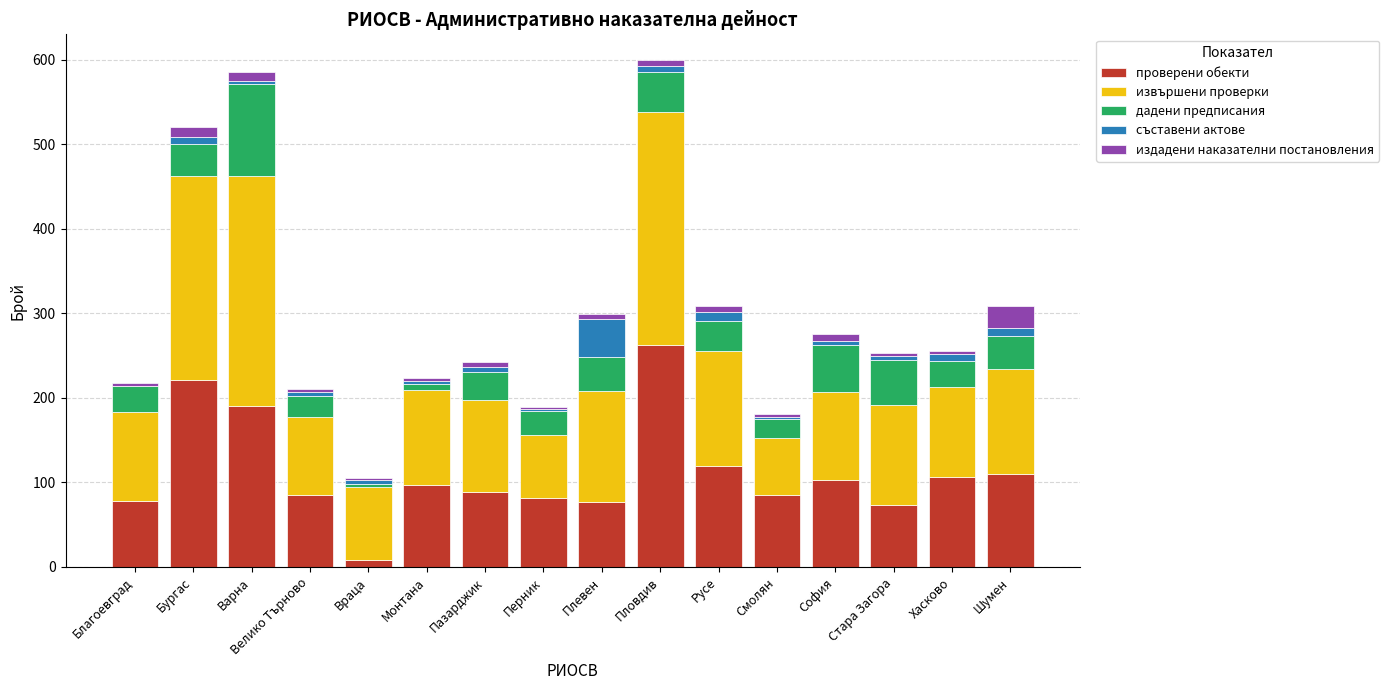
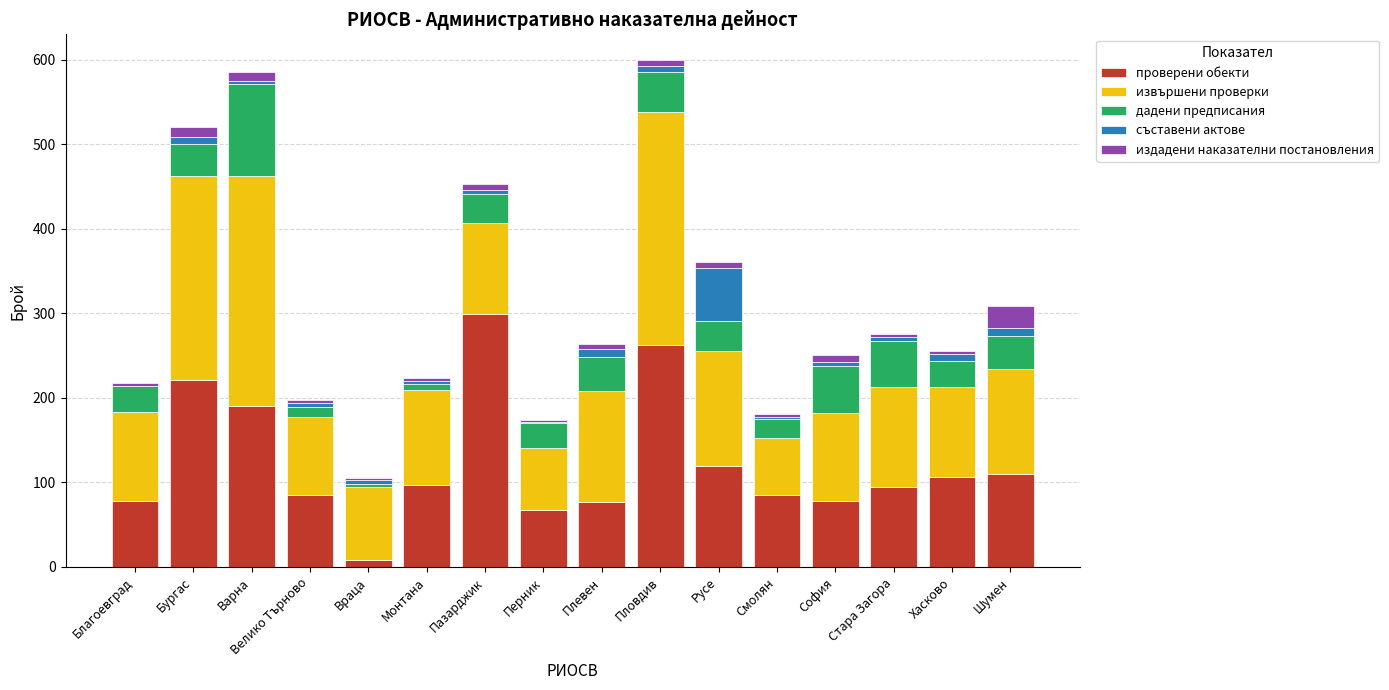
  {
    "проверени обекти": {
      "Благоевград": 80,
      "Бургас": 220,
      "Варна": 190,
      "Велико Търново": 90,
      "Враца": 10,
      "Монтана": 100,
-     "Пазарджик": 90,
-     "Перник": 80,
+     "Пазарджик": 300,
+     "Перник": 70,
      "Плевен": 80,
      "Пловдив": 260,
      "Русе": 120,
      "Смолян": 90,
-     "София": 100,
-     "Стара Загора": 70,
+     "София": 80,
+     "Стара Загора": 100,
      "Хасково": 110,
      "Шумен": 110
    },
    "извършени проверки": {
      "Благоевград": 110,
      "Бургас": 240,
      "Варна": 270,
      "Велико Търново": 90,
      "Враца": 90,
      "Монтана": 110,
      "Пазарджик": 110,
      "Перник": 70,
      "Плевен": 130,
      "Пловдив": 280,
      "Русе": 140,
      "Смолян": 70,
      "София": 100,
      "Стара Загора": 120,
      "Хасково": 110,
      "Шумен": 120
    },
    "дадени предписания": {
      "Благоевград": 30,
      "Бургас": 40,
      "Варна": 110,
-     "Велико Търново": 30,
+     "Велико Търново": 10,
      "Враца": 0,
      "Монтана": 10,
      "Пазарджик": 30,
      "Перник": 30,
      "Плевен": 40,
      "Пловдив": 50,
      "Русе": 40,
      "Смолян": 20,
      "София": 60,
      "Стара Загора": 50,
      "Хасково": 30,
      "Шумен": 40
    },
    "съставени актове": {
      "Благоевград": 0,
      "Бургас": 10,
      "Варна": 0,
      "Велико Търново": 10,
      "Враца": 10,
      "Монтана": 0,
      "Пазарджик": 10,
-     "Плевен": 50,
+     "Плевен": 10,
      "Пловдив": 10,
-     "Русе": 10,
+     "Русе": 60,
      "София": 0,
      "Стара Загора": 10,
      "Хасково": 10,
      "Шумен": 10
    },
    "издадени наказателни постановления": {
      "Благоевград": 0,
      "Бургас": 10,
      "Варна": 10,
      "Велико Търново": 0,
      "Монтана": 0,
      "Пазарджик": 10,
      "Плевен": 10,
      "Пловдив": 10,
      "Русе": 10,
      "Смолян": 0,
      "София": 10,
      "Стара Загора": 0,
      "Хасково": 0,
      "Шумен": 30
    }
  }
